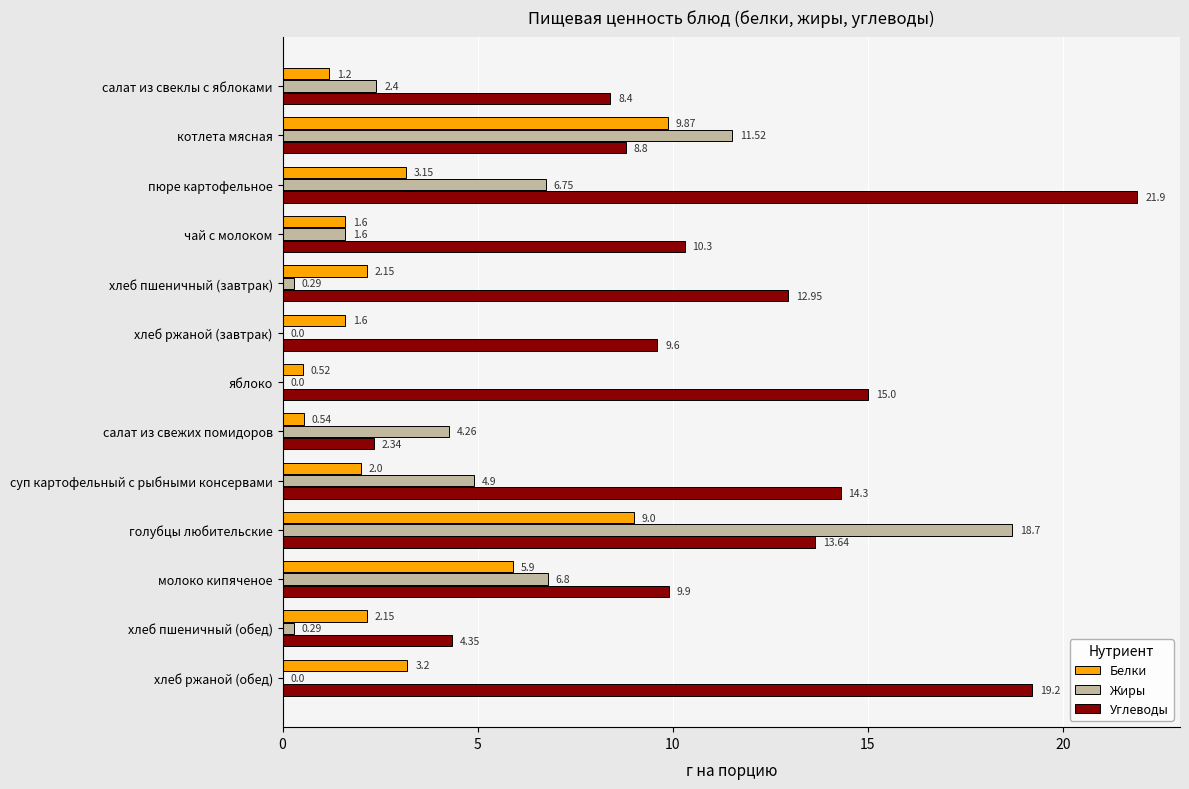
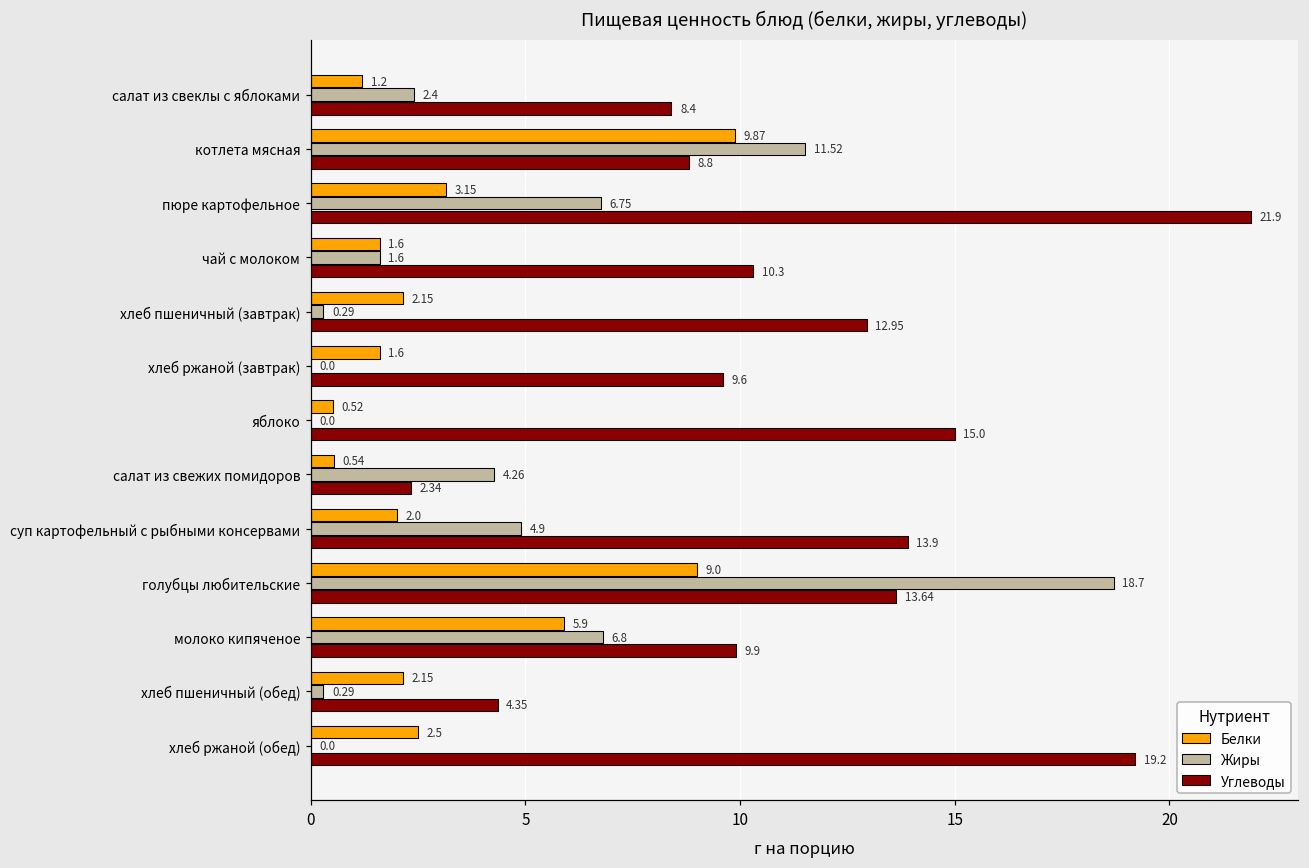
  {
    "Белки": {
      "салат из свеклы с яблоками": 1.2,
      "котлета мясная": 9.87,
      "пюре картофельное": 3.15,
      "чай с молоком": 1.6,
      "хлеб пшеничный (завтрак)": 2.15,
      "хлеб ржаной (завтрак)": 1.6,
      "яблоко": 0.52,
      "салат из свежих помидоров": 0.54,
      "суп картофельный с рыбными консервами": 2.0,
      "голубцы любительские": 9.0,
      "молоко кипяченое": 5.9,
      "хлеб пшеничный (обед)": 2.15,
-     "хлеб ржаной (обед)": 3.2
+     "хлеб ржаной (обед)": 2.5
    },
    "Жиры": {
      "салат из свеклы с яблоками": 2.4,
      "котлета мясная": 11.52,
      "пюре картофельное": 6.75,
      "чай с молоком": 1.6,
      "хлеб пшеничный (завтрак)": 0.29,
      "хлеб ржаной (завтрак)": 0.0,
      "яблоко": 0.0,
      "салат из свежих помидоров": 4.26,
      "суп картофельный с рыбными консервами": 4.9,
      "голубцы любительские": 18.7,
      "молоко кипяченое": 6.8,
      "хлеб пшеничный (обед)": 0.29,
      "хлеб ржаной (обед)": 0.0
    },
    "Углеводы": {
      "салат из свеклы с яблоками": 8.4,
      "котлета мясная": 8.8,
      "пюре картофельное": 21.9,
      "чай с молоком": 10.3,
      "хлеб пшеничный (завтрак)": 12.95,
      "хлеб ржаной (завтрак)": 9.6,
      "яблоко": 15.0,
      "салат из свежих помидоров": 2.34,
-     "суп картофельный с рыбными консервами": 14.3,
+     "суп картофельный с рыбными консервами": 13.9,
      "голубцы любительские": 13.64,
      "молоко кипяченое": 9.9,
      "хлеб пшеничный (обед)": 4.35,
      "хлеб ржаной (обед)": 19.2
    }
  }
